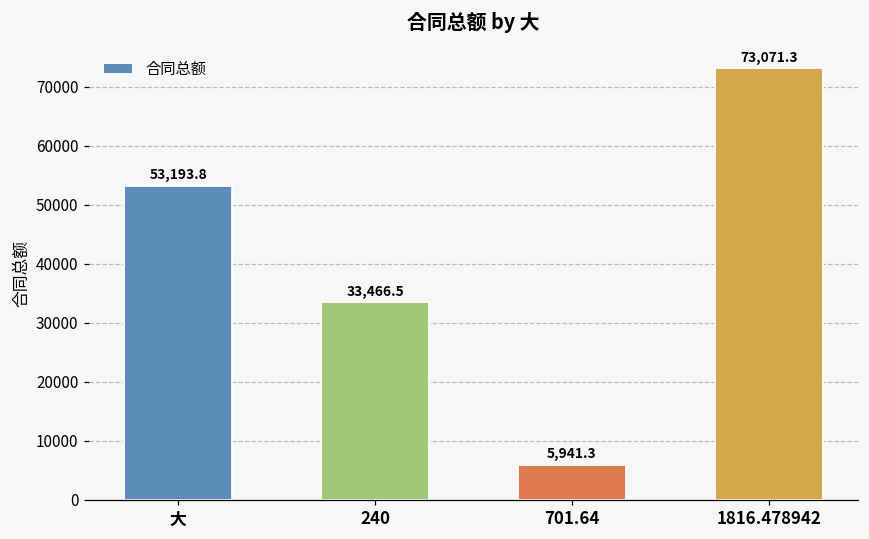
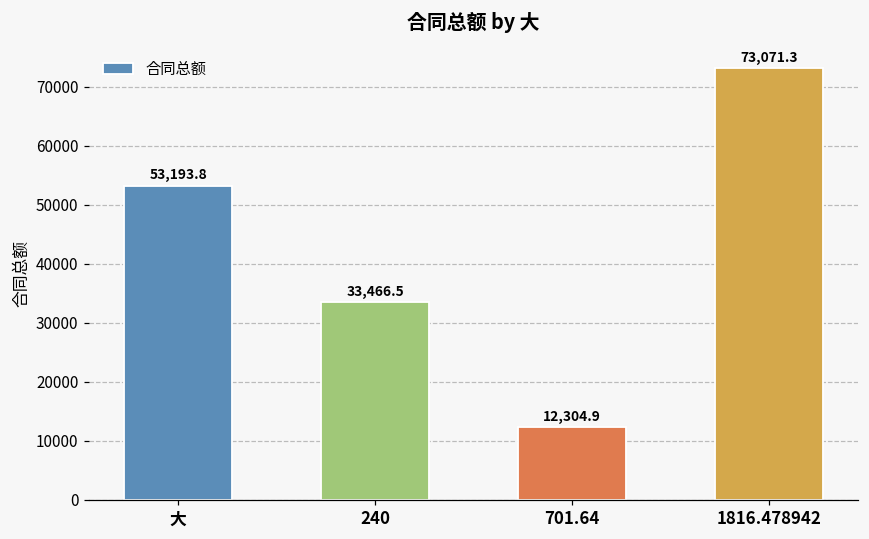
  {
    "大": "53,193.8",
    "240": "33,466.5",
-   "701.64": "5,941.3",
+   "701.64": "12,304.9",
    "1816.478942": "73,071.3"
  }
